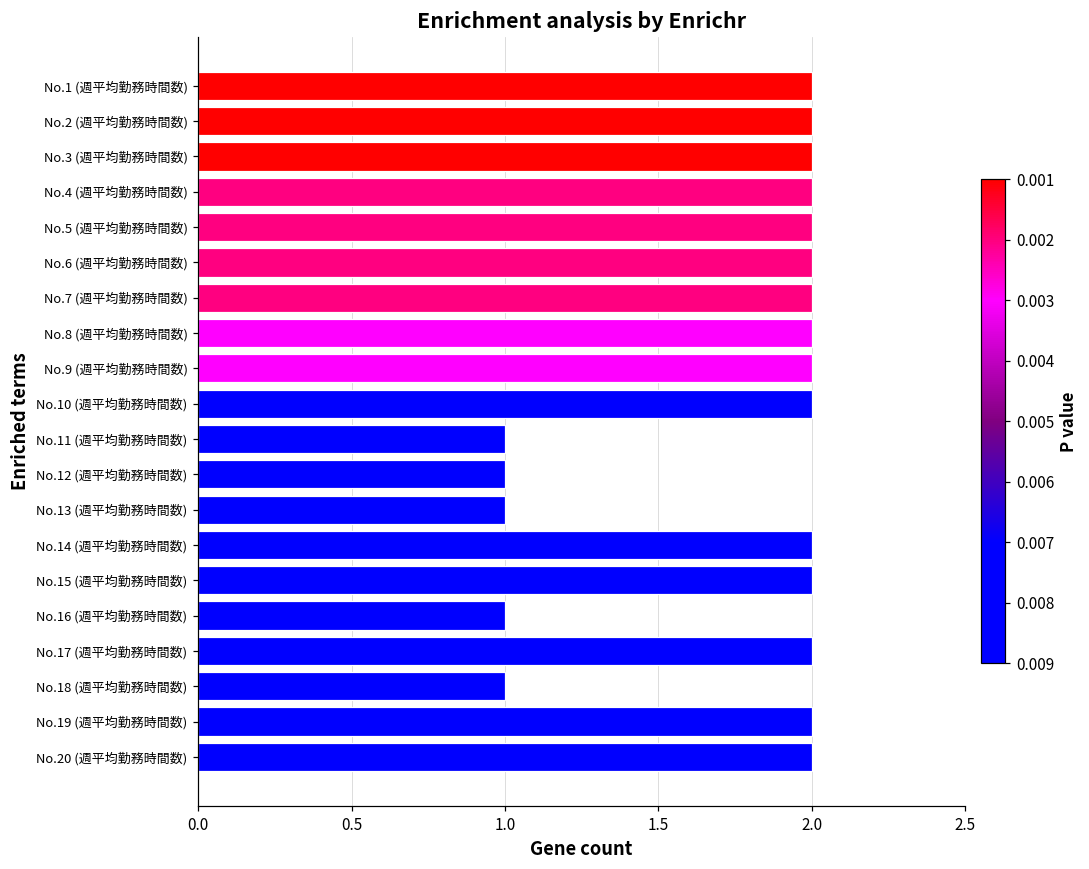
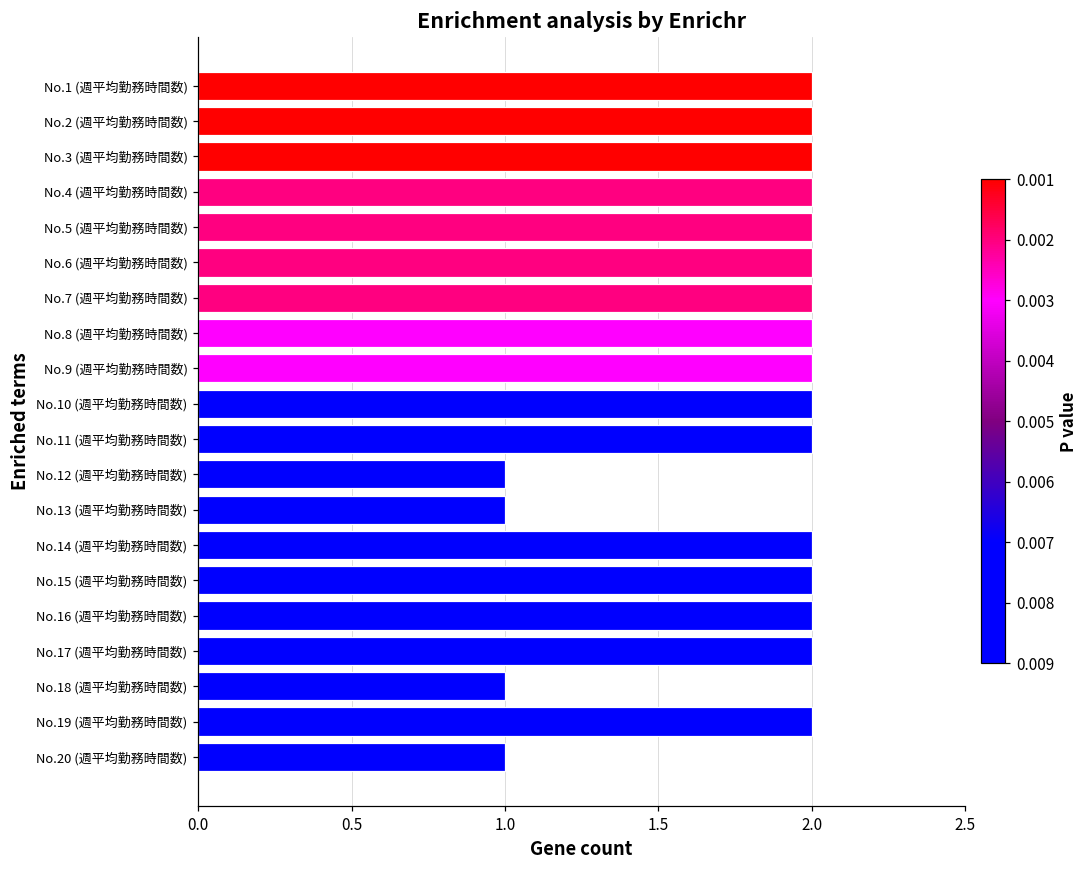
  {
    "No.1 (週平均勤務時間数)": 2,
    "No.2 (週平均勤務時間数)": 2,
    "No.3 (週平均勤務時間数)": 2,
    "No.4 (週平均勤務時間数)": 2,
    "No.5 (週平均勤務時間数)": 2,
    "No.6 (週平均勤務時間数)": 2,
    "No.7 (週平均勤務時間数)": 2,
    "No.8 (週平均勤務時間数)": 2,
    "No.9 (週平均勤務時間数)": 2,
    "No.10 (週平均勤務時間数)": 2,
-   "No.11 (週平均勤務時間数)": 1,
+   "No.11 (週平均勤務時間数)": 2,
    "No.12 (週平均勤務時間数)": 1,
    "No.13 (週平均勤務時間数)": 1,
    "No.14 (週平均勤務時間数)": 2,
    "No.15 (週平均勤務時間数)": 2,
-   "No.16 (週平均勤務時間数)": 1,
+   "No.16 (週平均勤務時間数)": 2,
    "No.17 (週平均勤務時間数)": 2,
    "No.18 (週平均勤務時間数)": 1,
    "No.19 (週平均勤務時間数)": 2,
-   "No.20 (週平均勤務時間数)": 2
+   "No.20 (週平均勤務時間数)": 1
  }
